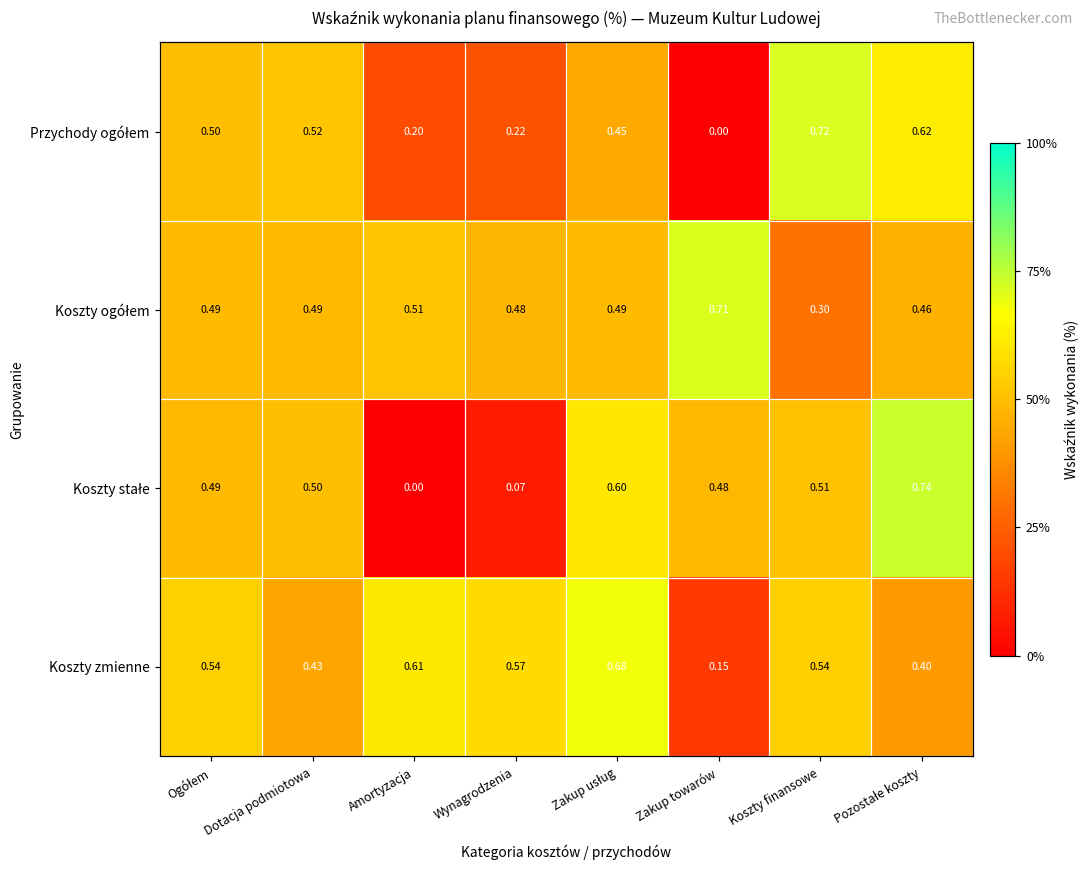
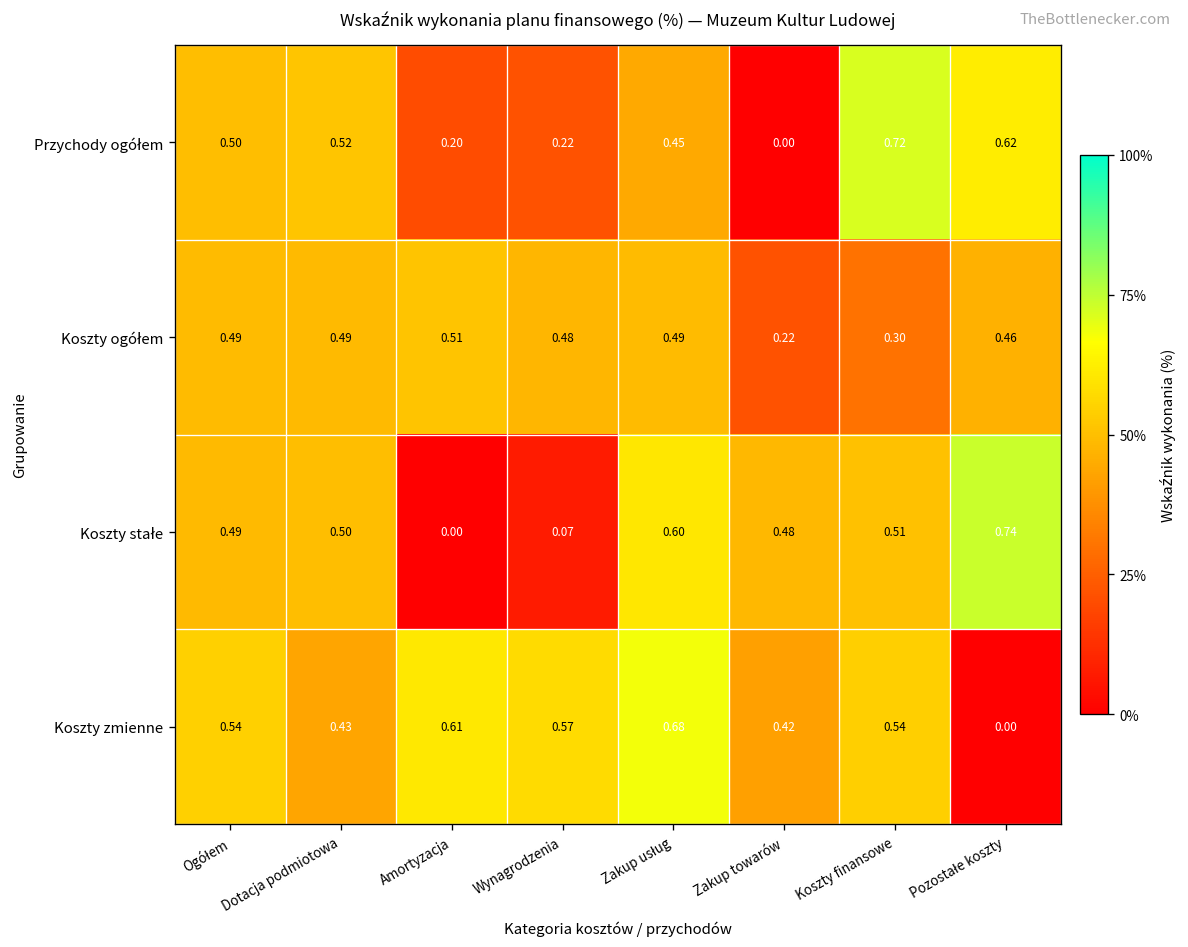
  {
    "Przychody ogółem": {
      "Ogółem": 0.50,
      "Dotacja podmiotowa": 0.52,
      "Amortyzacja": 0.20,
      "Wynagrodzenia": 0.22,
      "Zakup usług": 0.45,
      "Zakup towarów": 0.00,
      "Koszty finansowe": 0.72,
      "Pozostałe koszty": 0.62
    },
    "Koszty ogółem": {
      "Ogółem": 0.49,
      "Dotacja podmiotowa": 0.49,
      "Amortyzacja": 0.51,
      "Wynagrodzenia": 0.48,
      "Zakup usług": 0.49,
-     "Zakup towarów": 0.71,
+     "Zakup towarów": 0.22,
      "Koszty finansowe": 0.30,
      "Pozostałe koszty": 0.46
    },
    "Koszty stałe": {
      "Ogółem": 0.49,
      "Dotacja podmiotowa": 0.50,
      "Amortyzacja": 0.00,
      "Wynagrodzenia": 0.07,
      "Zakup usług": 0.60,
      "Zakup towarów": 0.48,
      "Koszty finansowe": 0.51,
      "Pozostałe koszty": 0.74
    },
    "Koszty zmienne": {
      "Ogółem": 0.54,
      "Dotacja podmiotowa": 0.43,
      "Amortyzacja": 0.61,
      "Wynagrodzenia": 0.57,
      "Zakup usług": 0.68,
-     "Zakup towarów": 0.15,
+     "Zakup towarów": 0.42,
      "Koszty finansowe": 0.54,
-     "Pozostałe koszty": 0.40
+     "Pozostałe koszty": 0.00
    }
  }
